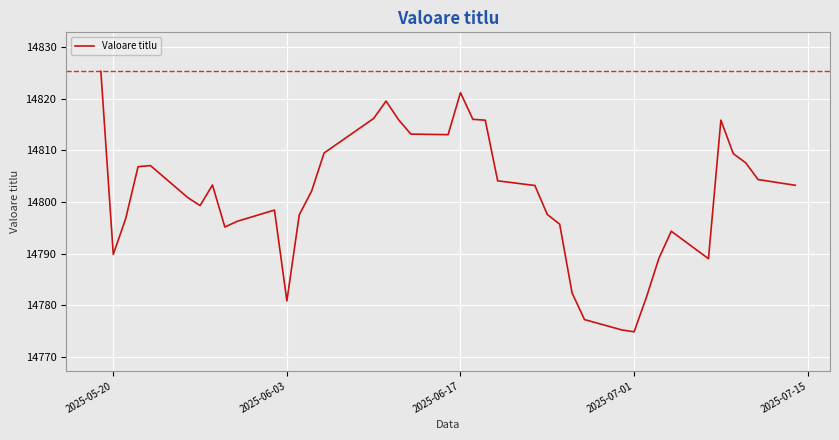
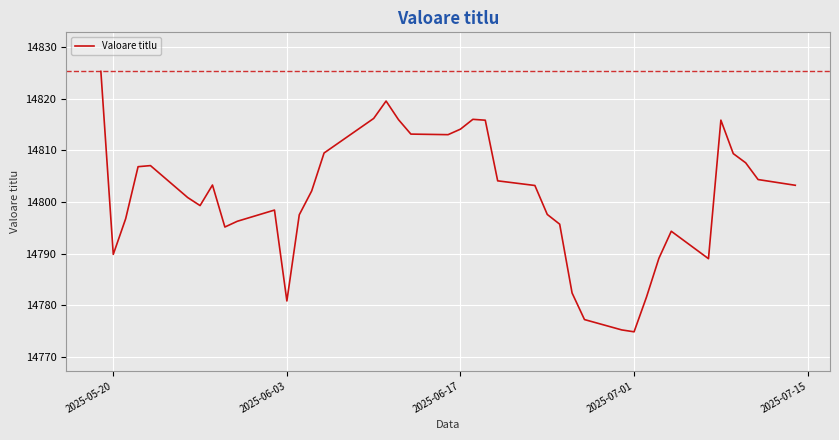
  {
    "2025-05-20": 14790,
    "2025-06-03": 14781,
-   "2025-06-17": 14821,
+   "2025-06-17": 14814,
    "2025-07-01": 14775
  }
